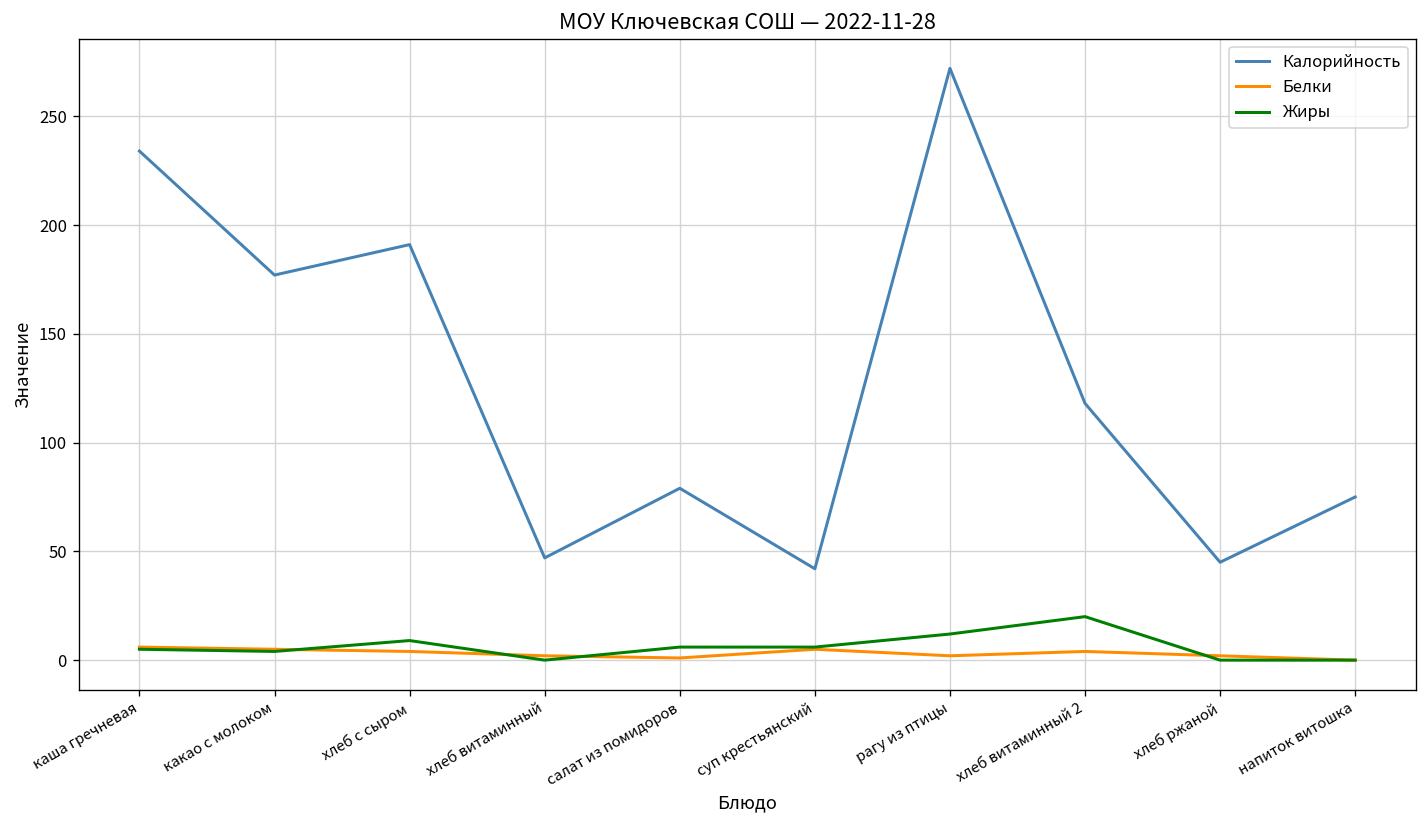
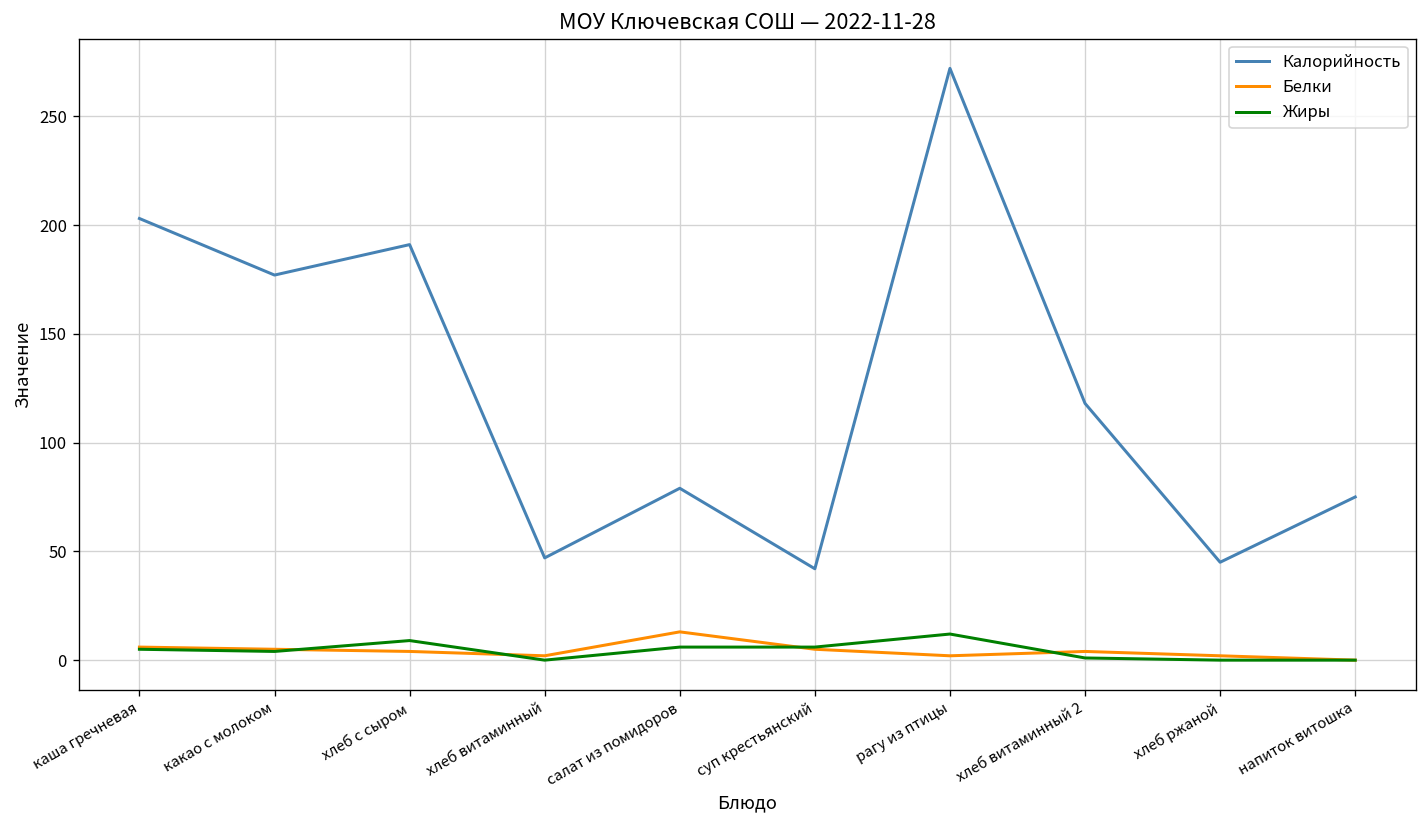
  {
    "Калорийность": {
-     "каша гречневая": 234,
+     "каша гречневая": 203,
      "какао с молоком": 177,
      "хлеб с сыром": 191,
      "хлеб витаминный": 47,
      "салат из помидоров": 79,
      "суп крестьянский": 42,
      "рагу из птицы": 272,
      "хлеб витаминный 2": 118,
      "хлеб ржаной": 45,
      "напиток витошка": 75
    },
    "Белки": {
      "хлеб с сыром": 4,
      "хлеб витаминный": 2,
-     "салат из помидоров": 1,
+     "салат из помидоров": 13,
      "рагу из птицы": 2,
      "хлеб витаминный 2": 4,
      "хлеб ржаной": 2
    },
    "Жиры": {
      "хлеб с сыром": 9,
      "хлеб витаминный": 0,
      "салат из помидоров": 6,
      "рагу из птицы": 12,
-     "хлеб витаминный 2": 20,
+     "хлеб витаминный 2": 1,
      "хлеб ржаной": 0
    }
  }
